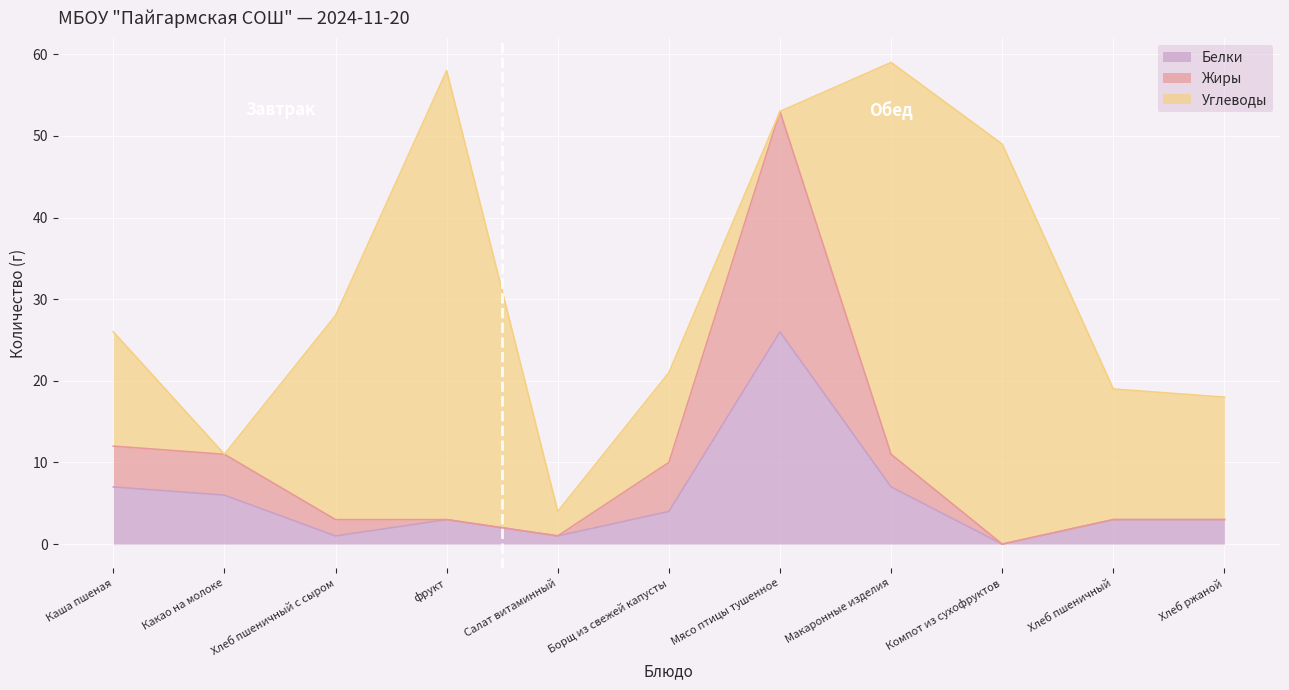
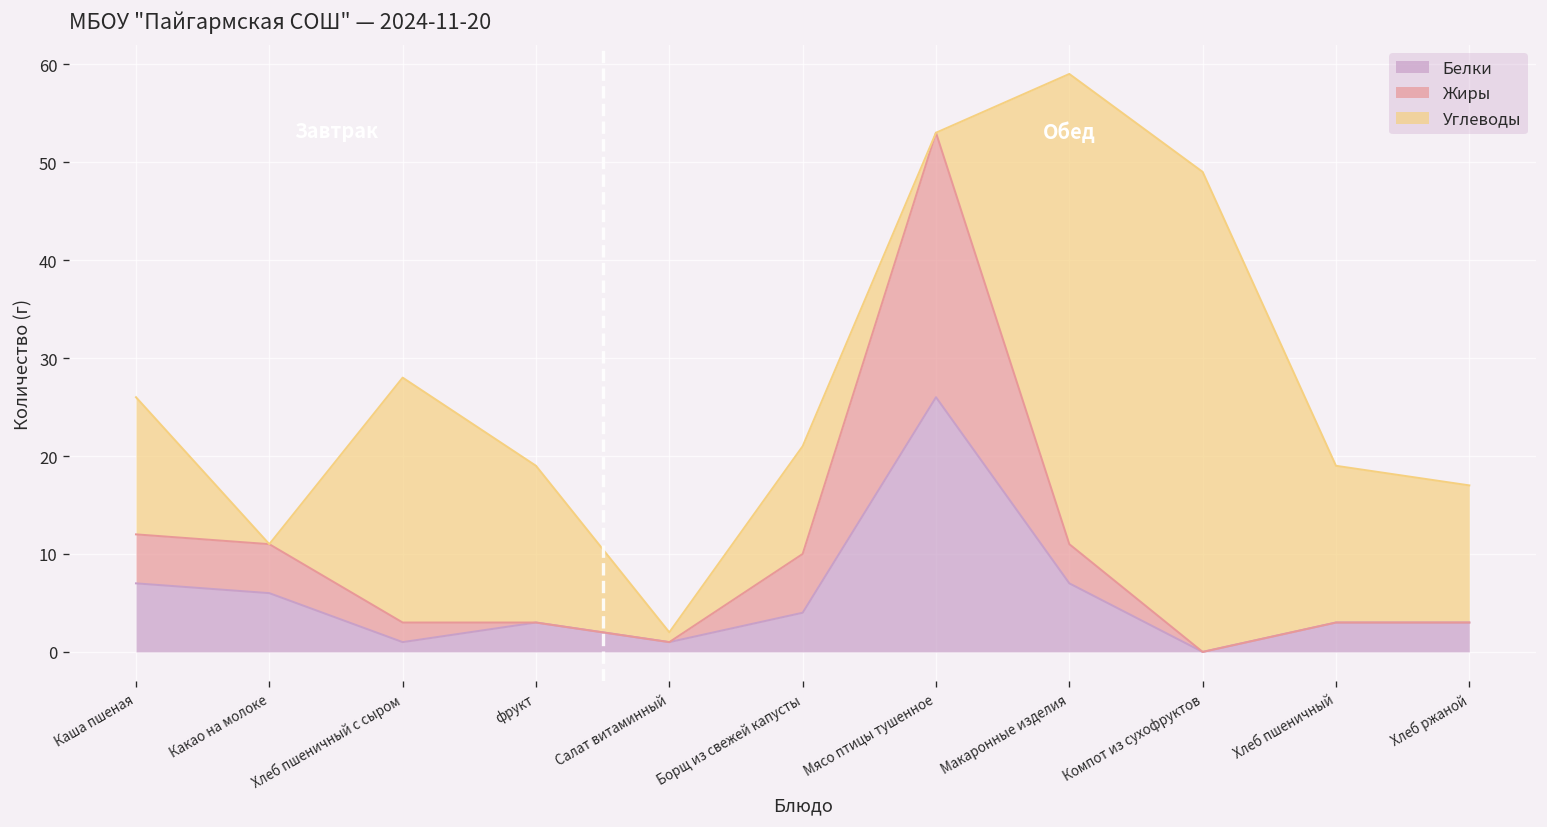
  {
    "Углеводы": {
      "Каша пшеная": 14,
      "Хлеб пшеничный с сыром": 25,
-     "фрукт": 55,
-     "Салат витаминный": 3,
+     "фрукт": 16,
+     "Салат витаминный": 1,
      "Борщ из свежей капусты": 11,
      "Макаронные изделия": 48,
      "Компот из сухофруктов": 49,
      "Хлеб пшеничный": 16,
-     "Хлеб ржаной": 15
+     "Хлеб ржаной": 14
    }
  }
